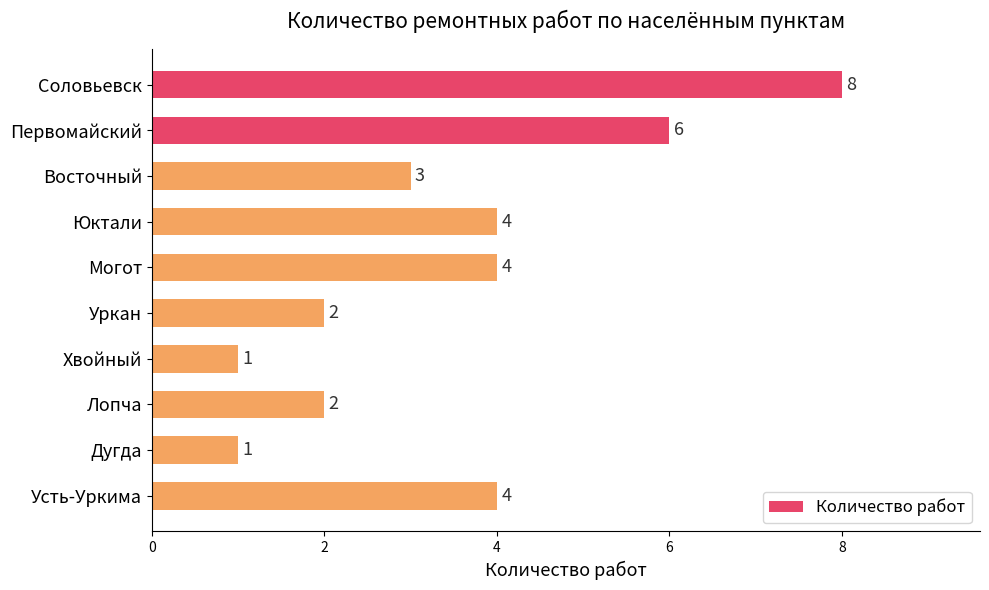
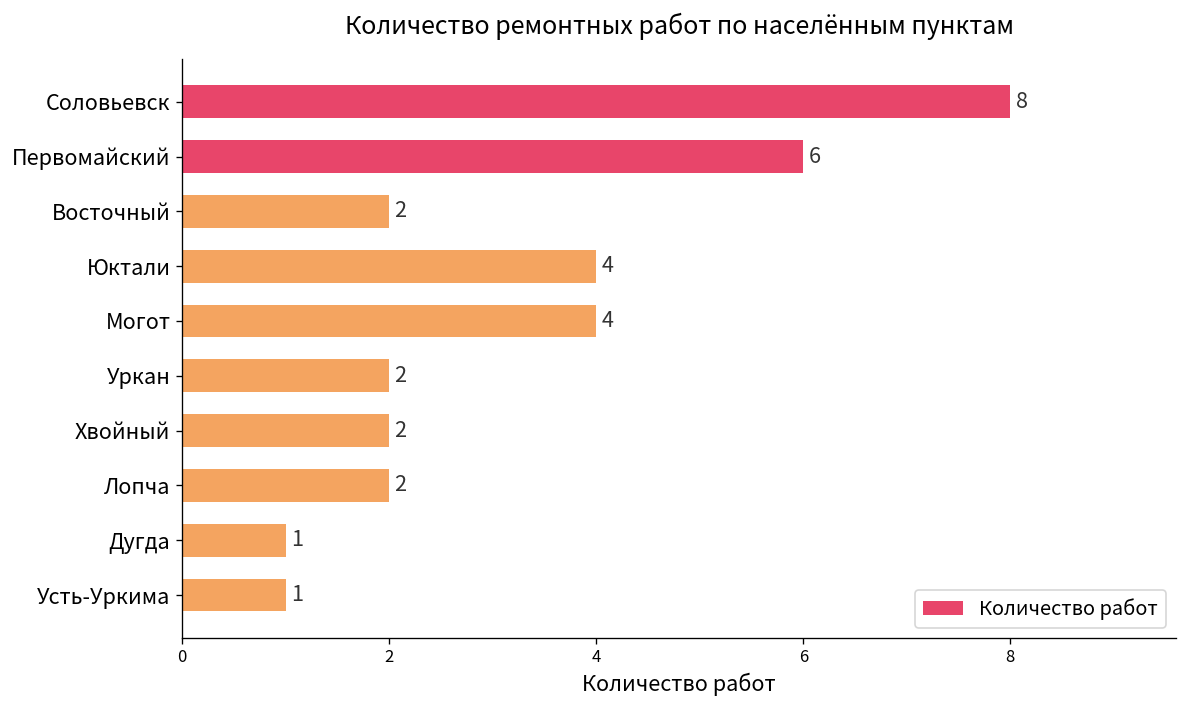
  {
    "Соловьевск": 8,
    "Первомайский": 6,
-   "Восточный": 3,
+   "Восточный": 2,
    "Юктали": 4,
    "Могот": 4,
    "Уркан": 2,
-   "Хвойный": 1,
+   "Хвойный": 2,
    "Лопча": 2,
    "Дугда": 1,
-   "Усть-Уркима": 4
+   "Усть-Уркима": 1
  }
